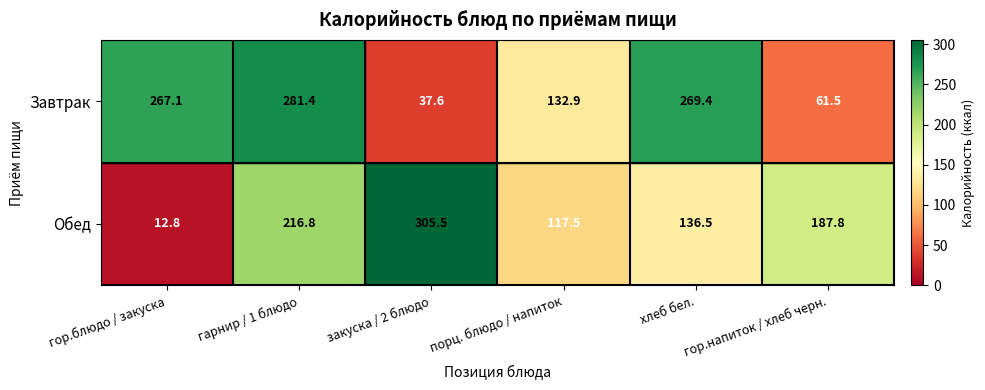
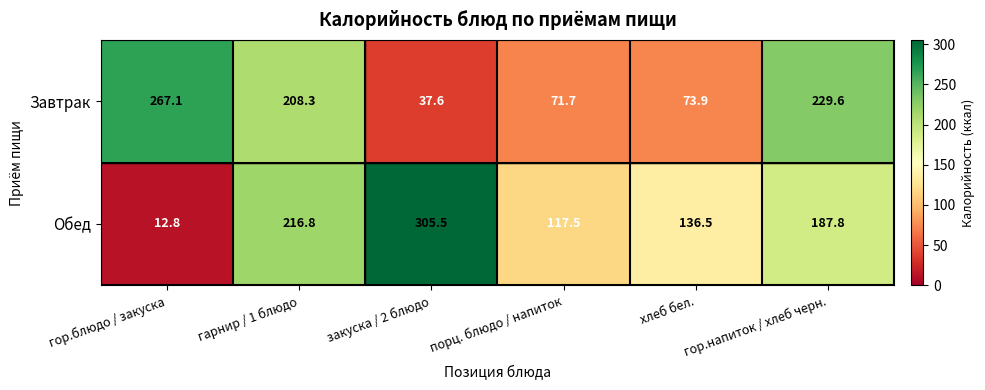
  {
    "Завтрак": {
      "гор.блюдо / закуска": 267.1,
-     "гарнир / 1 блюдо": 281.4,
+     "гарнир / 1 блюдо": 208.3,
      "закуска / 2 блюдо": 37.6,
-     "порц. блюдо / напиток": 132.9,
-     "хлеб бел.": 269.4,
-     "гор.напиток / хлеб черн.": 61.5
+     "порц. блюдо / напиток": 71.7,
+     "хлеб бел.": 73.9,
+     "гор.напиток / хлеб черн.": 229.6
    },
    "Обед": {
      "гор.блюдо / закуска": 12.8,
      "гарнир / 1 блюдо": 216.8,
      "закуска / 2 блюдо": 305.5,
      "порц. блюдо / напиток": 117.5,
      "хлеб бел.": 136.5,
      "гор.напиток / хлеб черн.": 187.8
    }
  }
